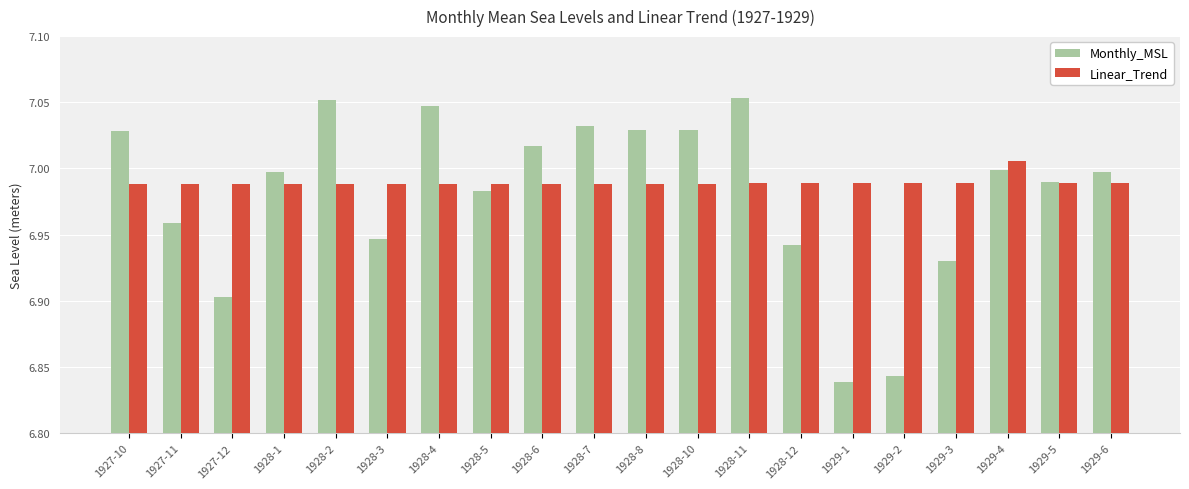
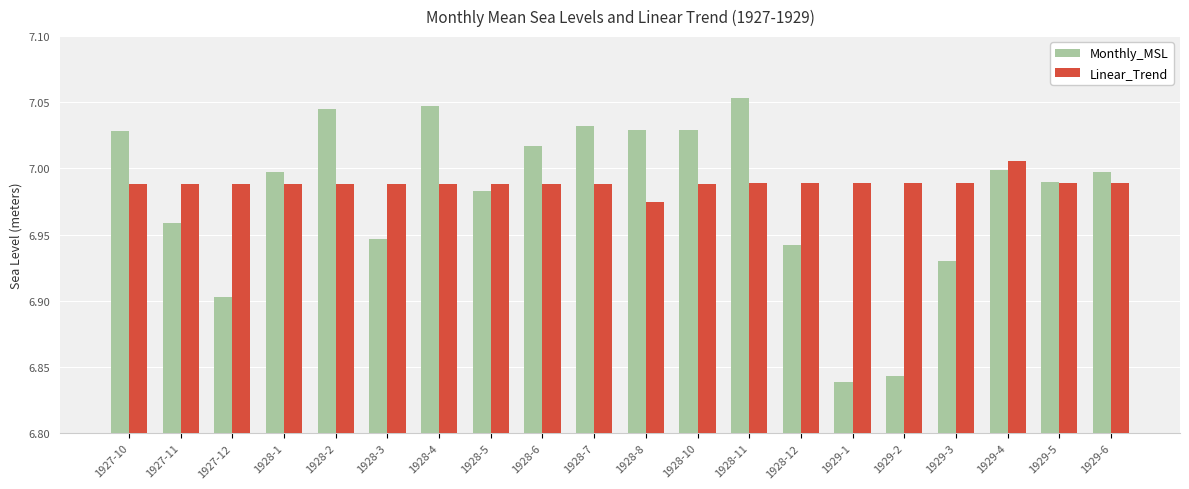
  {
    "Monthly_MSL": {
      "1927-10": 7.028,
      "1927-11": 6.959,
      "1927-12": 6.903,
      "1928-1": 6.997,
-     "1928-2": 7.052,
+     "1928-2": 7.045,
      "1928-3": 6.947,
      "1928-4": 7.047,
      "1928-5": 6.983,
      "1928-6": 7.017,
      "1928-7": 7.032,
      "1928-8": 7.029,
      "1928-10": 7.029,
      "1928-11": 7.053,
      "1928-12": 6.942,
      "1929-1": 6.839,
      "1929-2": 6.843,
      "1929-3": 6.930,
      "1929-4": 6.999,
      "1929-5": 6.990,
      "1929-6": 6.997
    },
    "Linear_Trend": {
      "1927-10": 6.988,
      "1927-11": 6.988,
      "1927-12": 6.988,
      "1928-1": 6.988,
      "1928-2": 6.988,
      "1928-3": 6.988,
      "1928-4": 6.988,
      "1928-5": 6.988,
      "1928-6": 6.988,
      "1928-7": 6.988,
-     "1928-8": 6.988,
+     "1928-8": 6.975,
      "1928-10": 6.988,
      "1928-11": 6.989,
      "1928-12": 6.989,
      "1929-1": 6.989,
      "1929-2": 6.989,
      "1929-3": 6.989,
      "1929-4": 7.006,
      "1929-5": 6.989,
      "1929-6": 6.989
    }
  }
